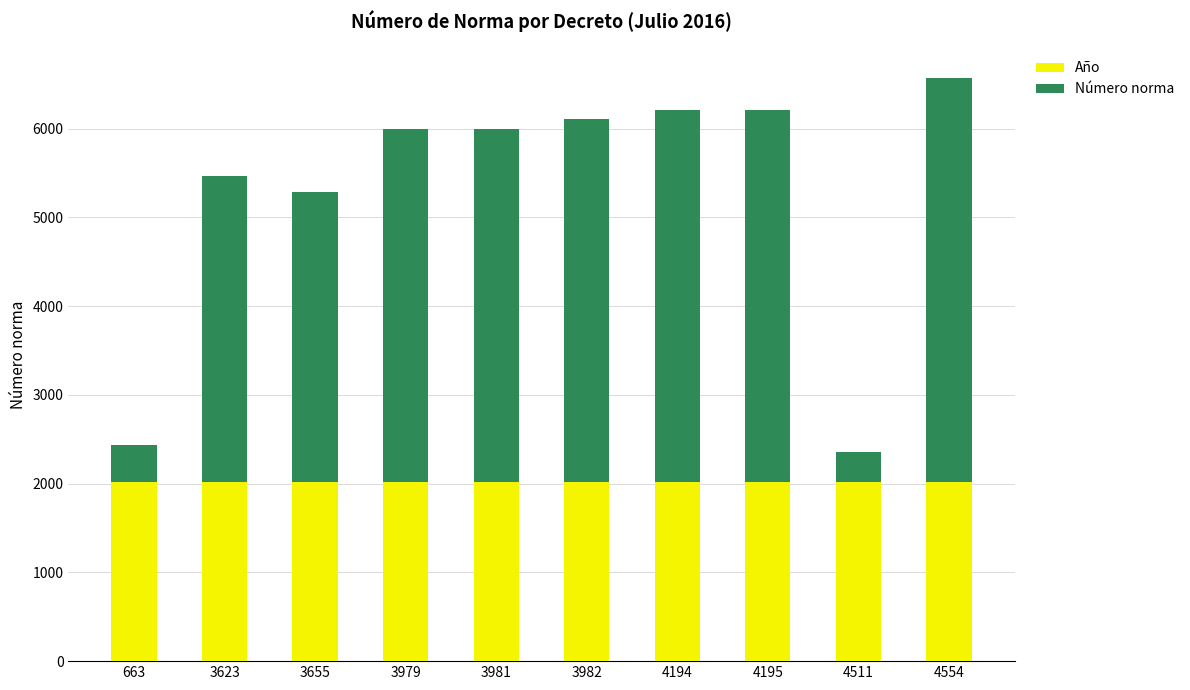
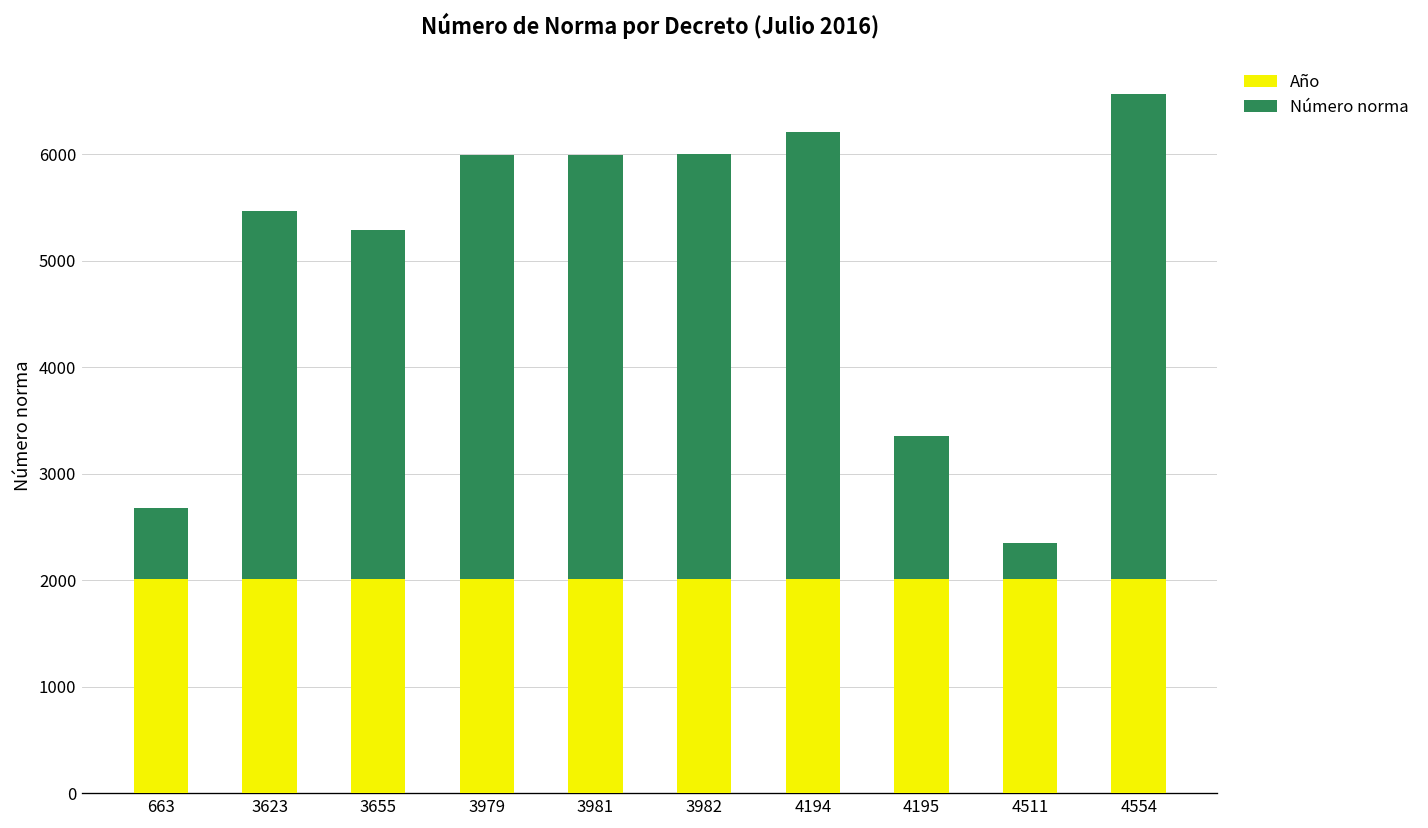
  {
    "Año": {
      "663": 2000,
      "3623": 2000,
      "3655": 2000,
      "3979": 2000,
      "3981": 2000,
      "3982": 2000,
      "4194": 2000,
      "4195": 2000,
      "4511": 2000,
      "4554": 2000
    },
    "Número norma": {
-     "663": 400,
+     "663": 700,
      "3623": 3500,
      "3655": 3300,
      "3979": 4000,
      "3981": 4000,
-     "3982": 4100,
+     "3982": 4000,
      "4194": 4200,
-     "4195": 4200,
+     "4195": 1300,
      "4511": 300,
      "4554": 4600
    }
  }
